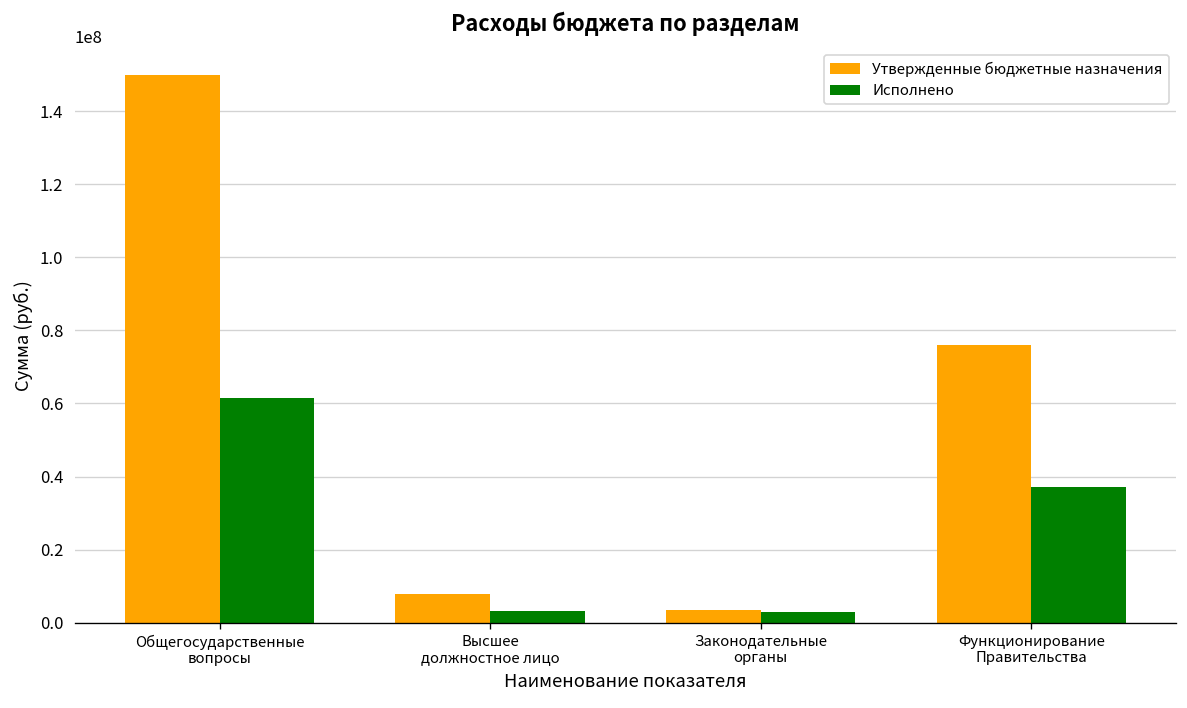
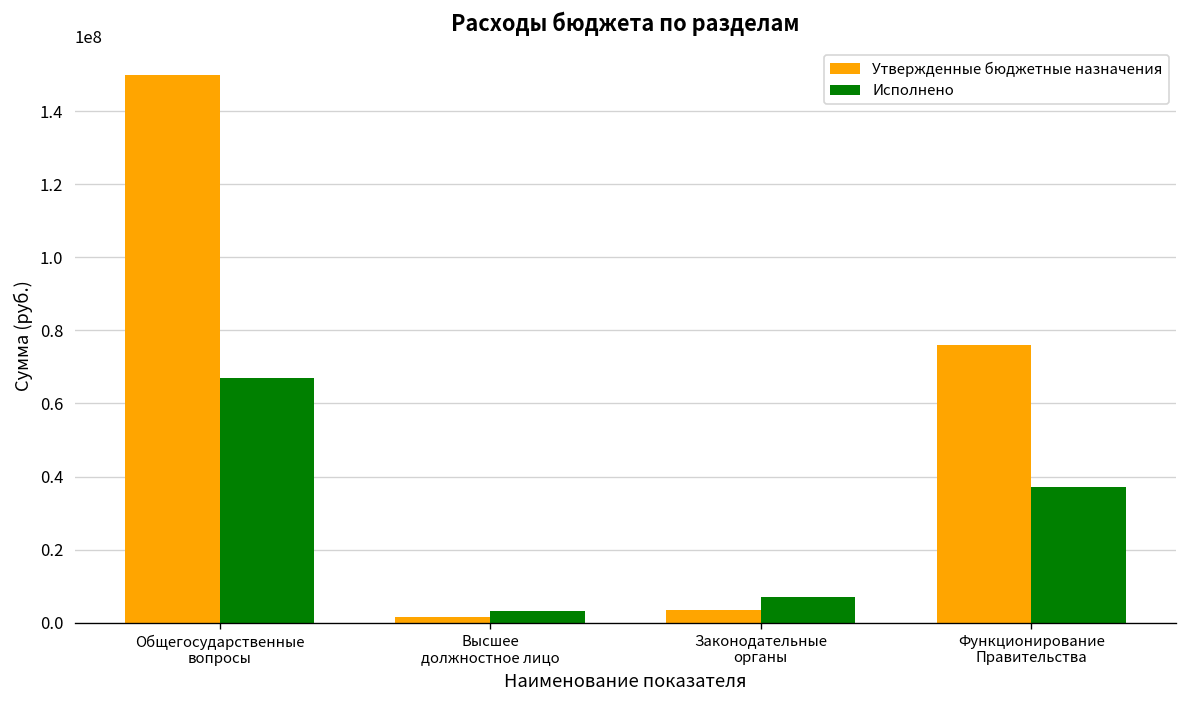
  {
    "Утвержденные бюджетные назначения": {
      "Общегосударственные вопросы": 150000000,
-     "Высшее должностное лицо": 8000000,
+     "Высшее должностное лицо": 2000000,
      "Законодательные органы": 4000000,
      "Функционирование Правительства": 76000000
    },
    "Исполнено": {
-     "Общегосударственные вопросы": 62000000,
+     "Общегосударственные вопросы": 67000000,
      "Высшее должностное лицо": 3000000,
-     "Законодательные органы": 3000000,
+     "Законодательные органы": 7000000,
      "Функционирование Правительства": 37000000
    }
  }
